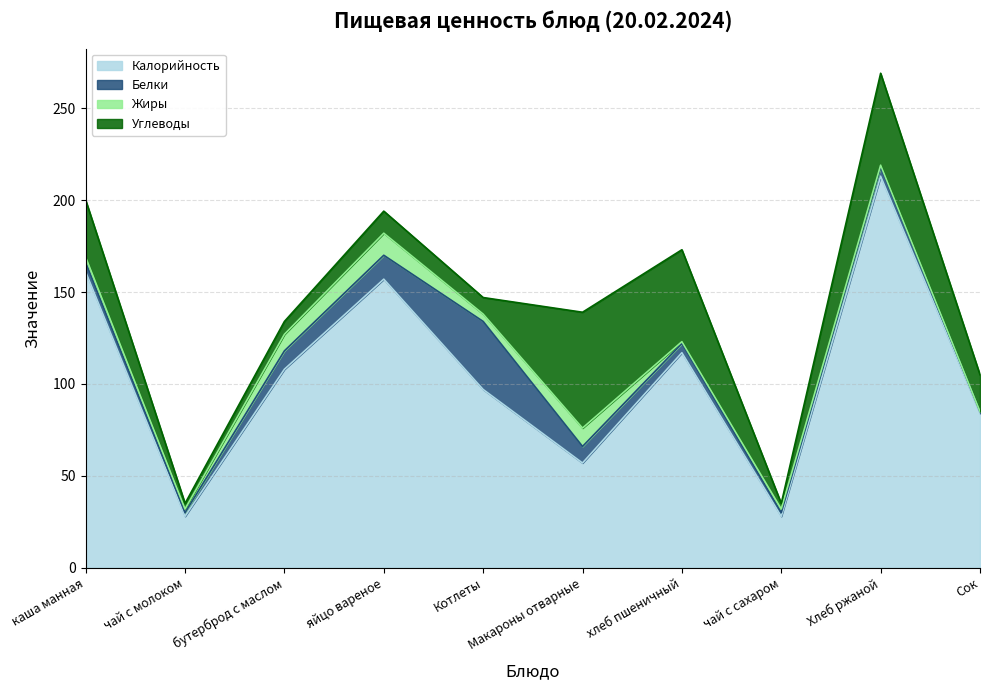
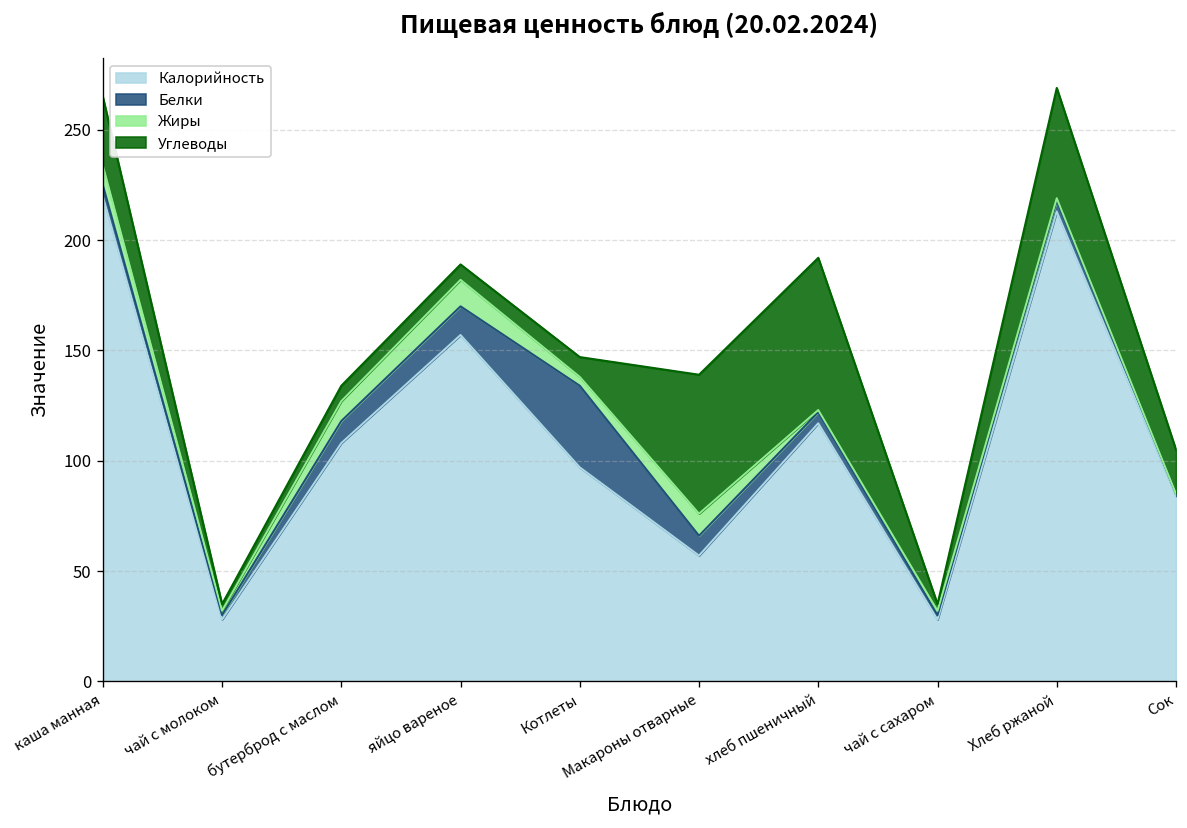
  {
    "Калорийность": {
-     "каша манная": 161,
+     "каша манная": 220,
      "чай с молоком": 28,
      "бутерброд с маслом": 108,
      "яйцо вареное": 157,
      "Котлеты": 97,
      "Макароны отварные": 57,
      "хлеб пшеничный": 117,
      "чай с сахаром": 28,
      "Хлеб ржаной": 213
    },
    "Белки": {
      "каша манная": 5,
      "чай с молоком": 2,
      "бутерброд с маслом": 10,
      "яйцо вареное": 13,
      "Котлеты": 37,
      "Макароны отварные": 9,
      "чай с сахаром": 2
    },
    "Жиры": {
-     "каша манная": 3,
+     "каша манная": 9,
      "чай с молоком": 2,
      "бутерброд с маслом": 9,
      "яйцо вареное": 12,
      "Котлеты": 4,
      "Макароны отварные": 10,
      "чай с сахаром": 2
    },
    "Углеводы": {
      "каша манная": 31,
      "чай с молоком": 3,
      "бутерброд с маслом": 7,
-     "яйцо вареное": 12,
+     "яйцо вареное": 7,
      "Котлеты": 9,
      "Макароны отварные": 63,
-     "хлеб пшеничный": 50,
+     "хлеб пшеничный": 69,
      "чай с сахаром": 3,
      "Хлеб ржаной": 50,
      "Сок": 20
    }
  }
